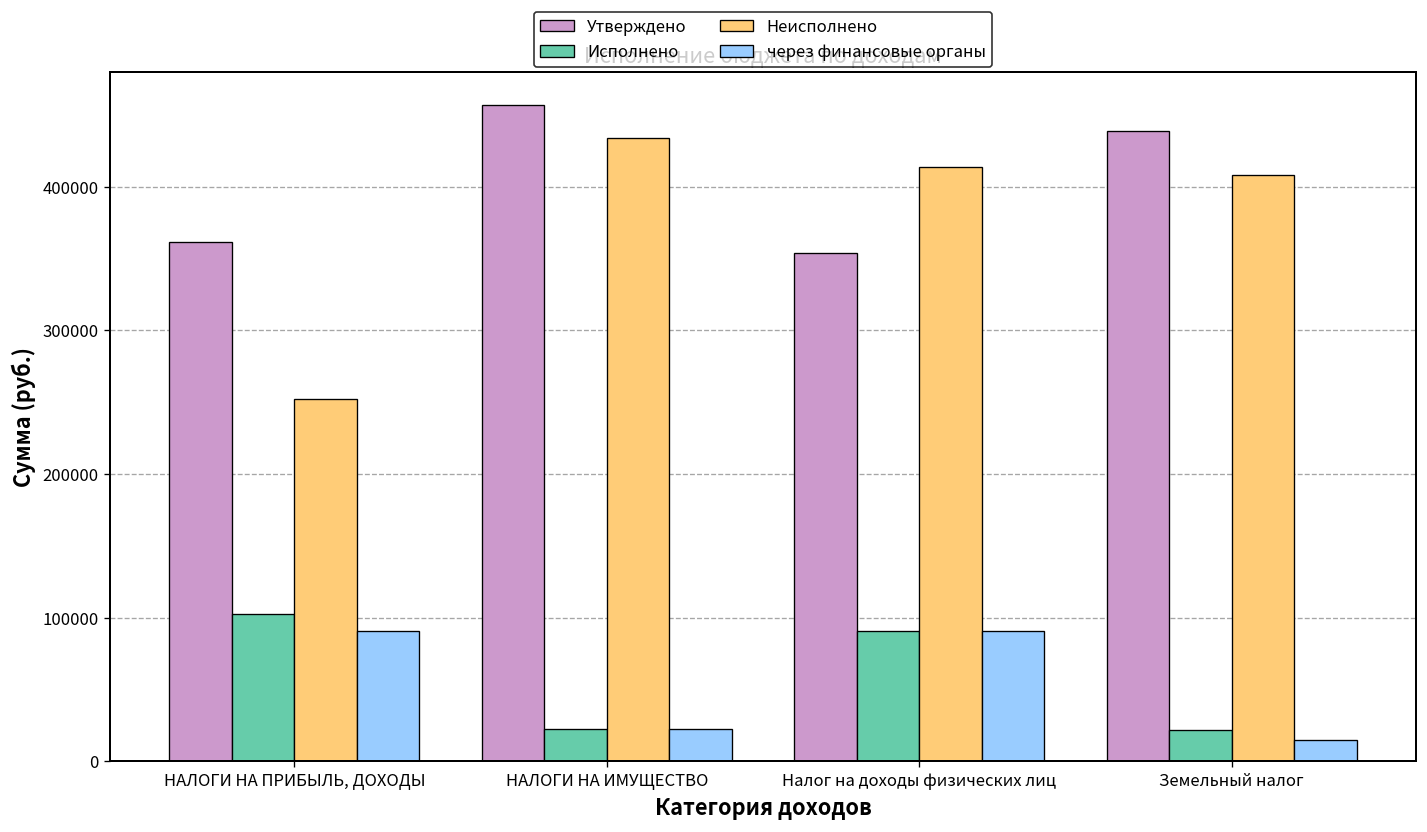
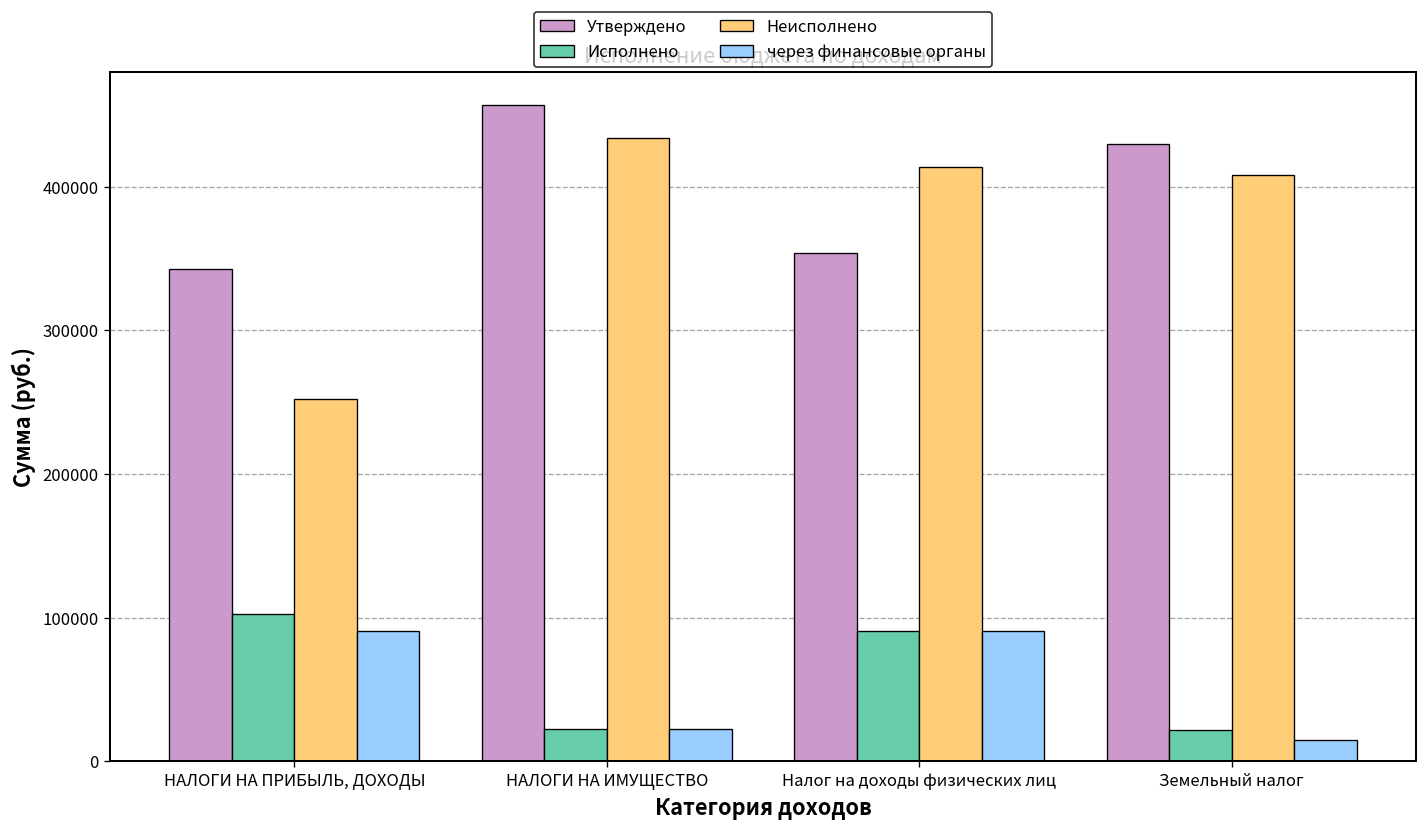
  {
    "Утверждено": {
-     "НАЛОГИ НА ПРИБЫЛЬ, ДОХОДЫ": 361000,
+     "НАЛОГИ НА ПРИБЫЛЬ, ДОХОДЫ": 343000,
      "НАЛОГИ НА ИМУЩЕСТВО": 457000,
      "Налог на доходы физических лиц": 354000,
-     "Земельный налог": 439000
+     "Земельный налог": 430000
    },
    "Исполнено": {
      "НАЛОГИ НА ПРИБЫЛЬ, ДОХОДЫ": 103000,
      "НАЛОГИ НА ИМУЩЕСТВО": 23000,
      "Налог на доходы физических лиц": 91000,
      "Земельный налог": 22000
    },
    "Неисполнено": {
      "НАЛОГИ НА ПРИБЫЛЬ, ДОХОДЫ": 252000,
      "НАЛОГИ НА ИМУЩЕСТВО": 434000,
      "Налог на доходы физических лиц": 414000,
      "Земельный налог": 408000
    },
    "через финансовые органы": {
      "НАЛОГИ НА ПРИБЫЛЬ, ДОХОДЫ": 91000,
      "НАЛОГИ НА ИМУЩЕСТВО": 23000,
      "Налог на доходы физических лиц": 91000,
      "Земельный налог": 15000
    }
  }
